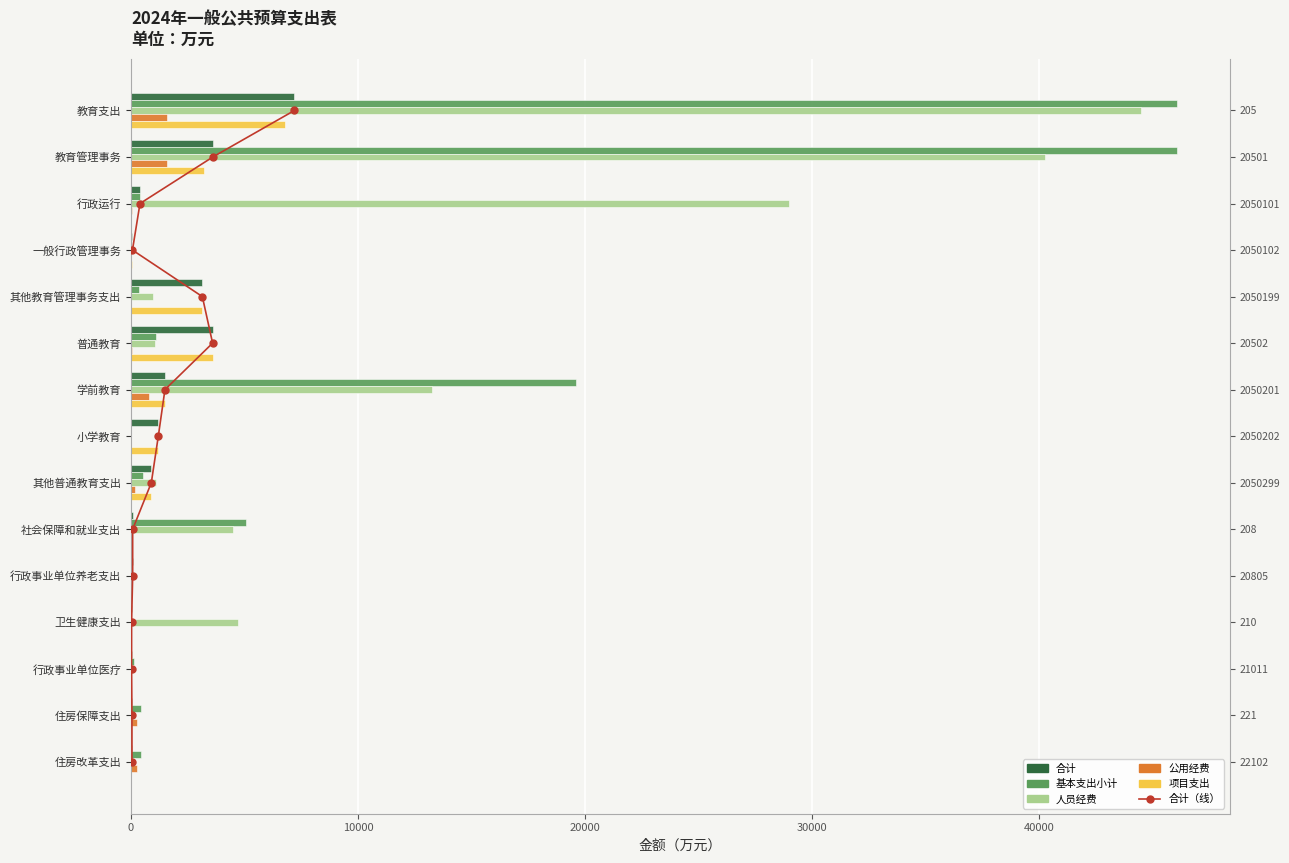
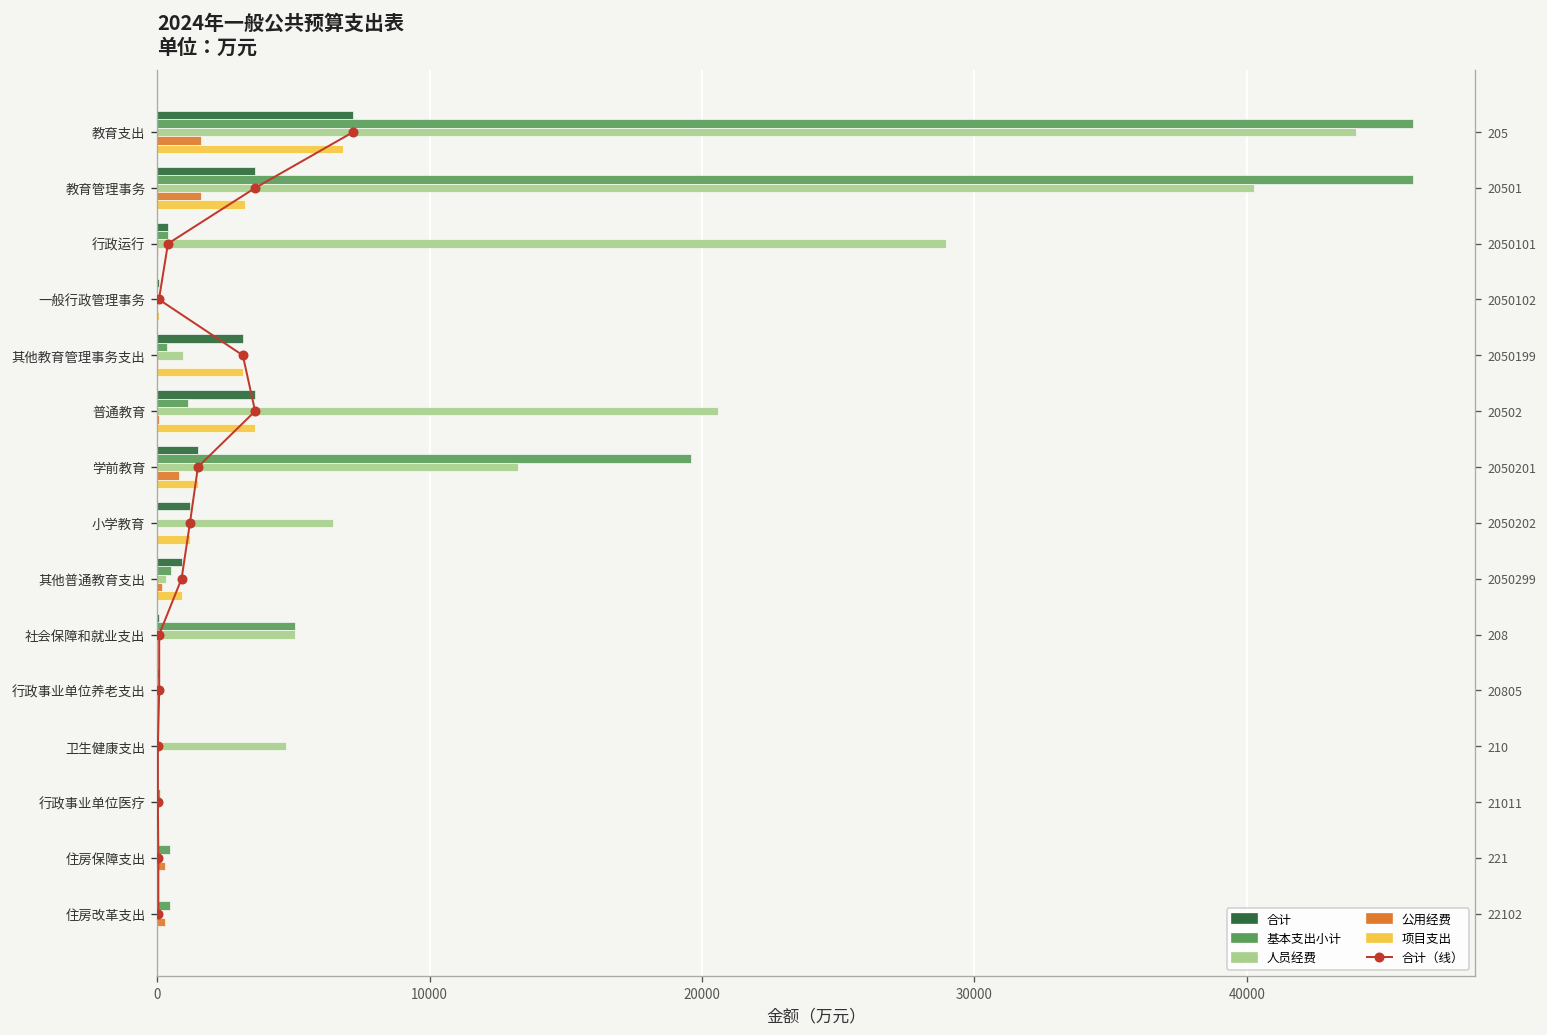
  {
    "人员经费": {
-     "教育支出": 44500,
+     "教育支出": 44000,
      "教育管理事务": 40300,
      "行政运行": 29000,
      "一般行政管理事务": 0,
      "其他教育管理事务支出": 1000,
-     "普通教育": 1100,
+     "普通教育": 20600,
      "学前教育": 13200,
-     "小学教育": 0,
-     "其他普通教育支出": 1100,
-     "社会保障和就业支出": 4500,
+     "小学教育": 6500,
+     "其他普通教育支出": 300,
+     "社会保障和就业支出": 5100,
      "卫生健康支出": 4700,
      "行政事业单位医疗": 100,
      "住房保障支出": 200,
      "住房改革支出": 200
    }
  }
